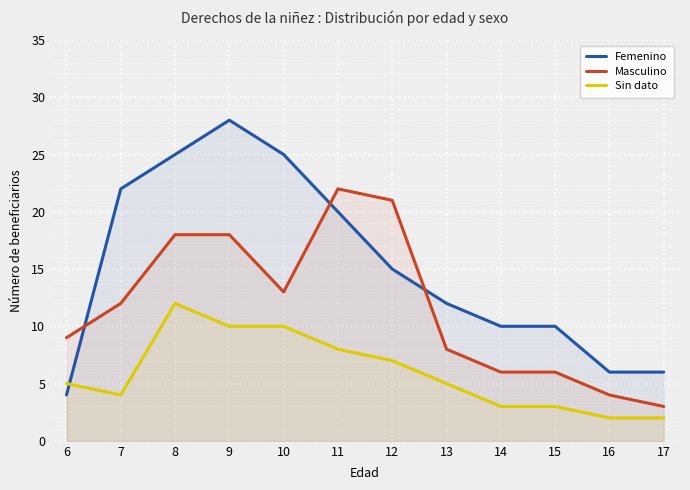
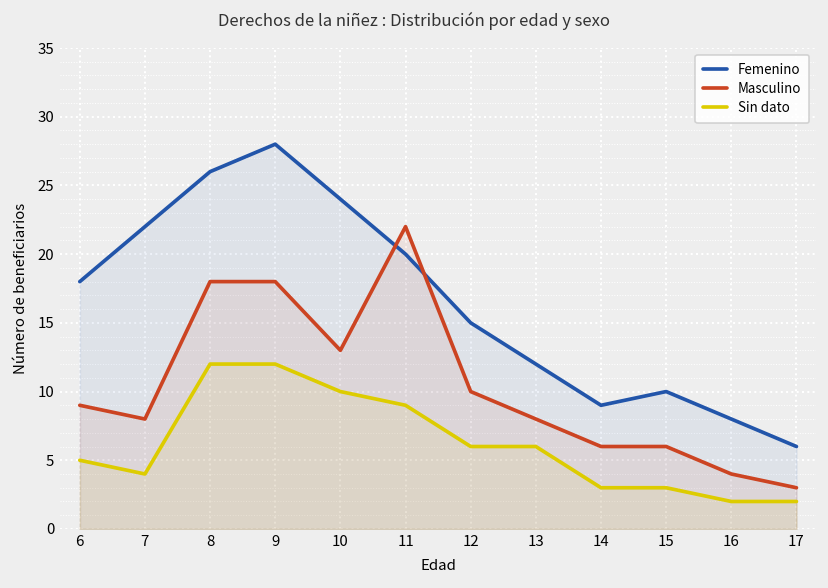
  {
    "Femenino": {
-     "6": 4,
+     "6": 18,
      "7": 22,
-     "8": 25,
+     "8": 26,
      "9": 28,
-     "10": 25,
+     "10": 24,
      "11": 20,
      "12": 15,
      "13": 12,
-     "14": 10,
+     "14": 9,
      "15": 10,
-     "16": 6,
+     "16": 8,
      "17": 6
    },
    "Masculino": {
      "6": 9,
-     "7": 12,
+     "7": 8,
      "8": 18,
      "9": 18,
      "10": 13,
      "11": 22,
-     "12": 21,
+     "12": 10,
      "13": 8,
      "14": 6,
      "15": 6,
      "16": 4,
      "17": 3
    },
    "Sin dato": {
      "6": 5,
      "7": 4,
      "8": 12,
-     "9": 10,
+     "9": 12,
      "10": 10,
-     "11": 8,
-     "12": 7,
-     "13": 5,
+     "11": 9,
+     "12": 6,
+     "13": 6,
      "14": 3,
      "15": 3,
      "16": 2,
      "17": 2
    }
  }
